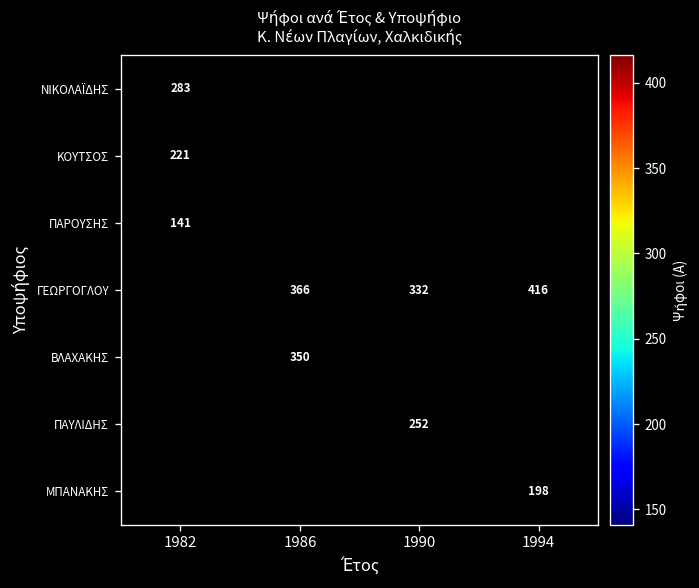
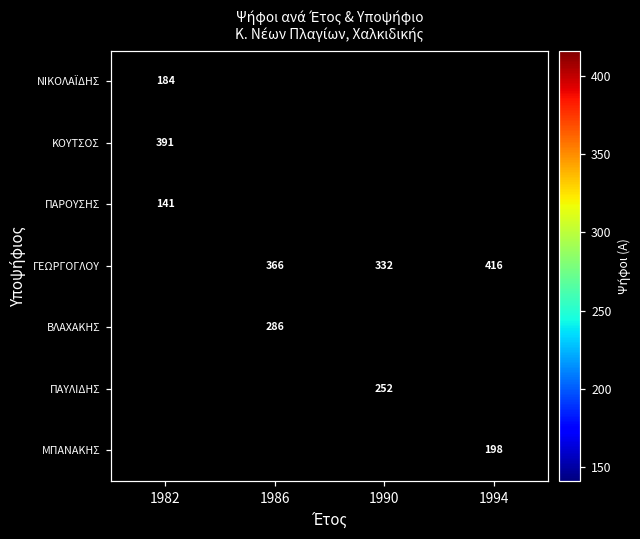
  {
    "ΝΙΚΟΛΑΪΔΗΣ": {
-     "1982": 283
+     "1982": 184
    },
    "ΚΟΥΤΣΟΣ": {
-     "1982": 221
+     "1982": 391
    },
    "ΠΑΡΟΥΣΗΣ": {
      "1982": 141
    },
    "ΓΕΩΡΓΟΓΛΟΥ": {
      "1986": 366,
      "1990": 332,
      "1994": 416
    },
    "ΒΛΑΧΑΚΗΣ": {
-     "1986": 350
+     "1986": 286
    },
    "ΠΑΥΛΙΔΗΣ": {
      "1990": 252
    },
    "ΜΠΑΝΑΚΗΣ": {
      "1994": 198
    }
  }
